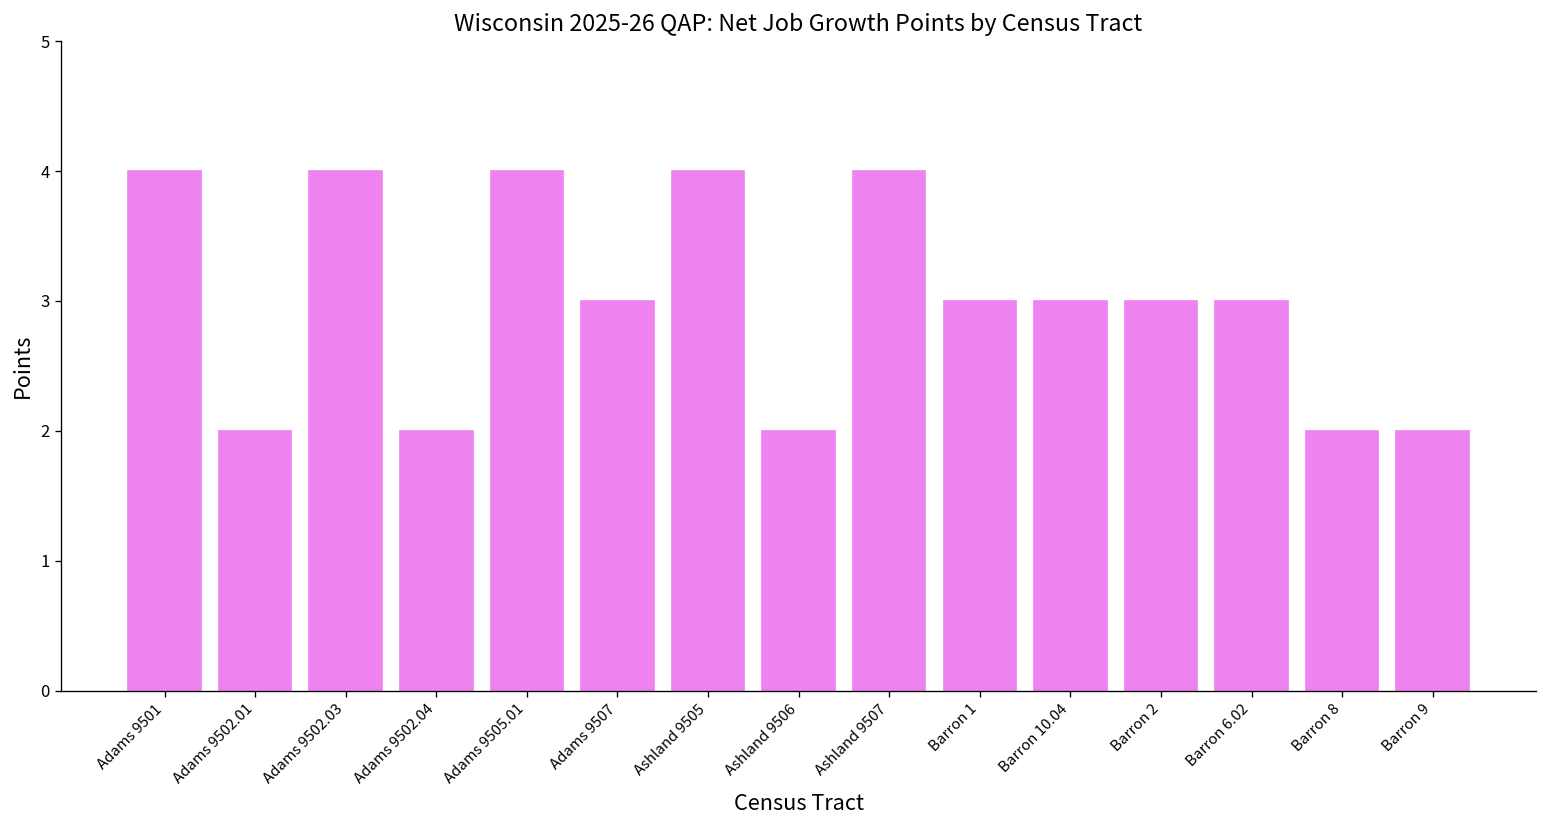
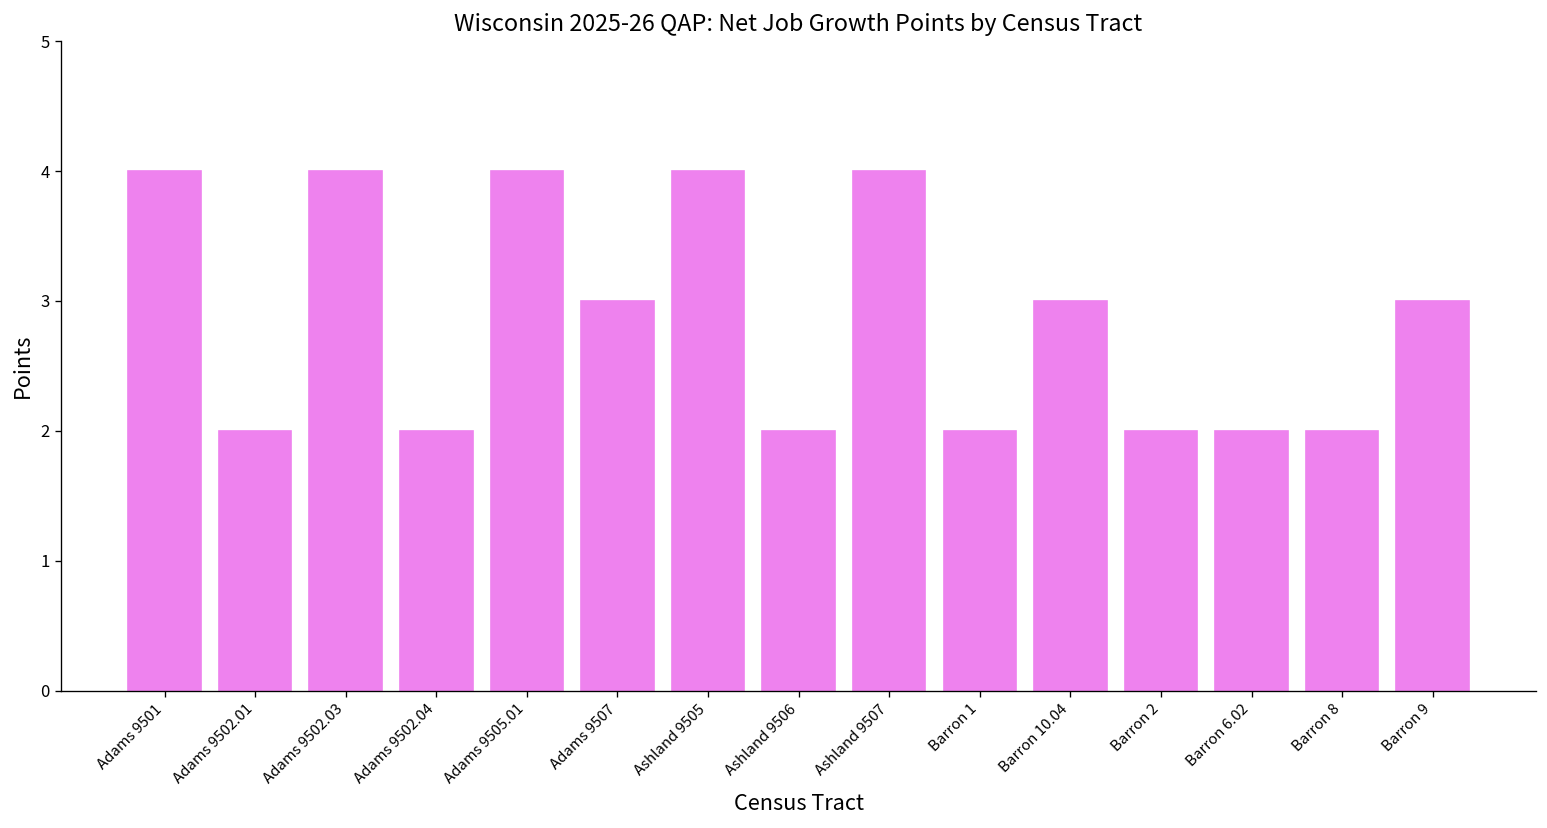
  {
    "Adams 9501": 4,
    "Adams 9502.01": 2,
    "Adams 9502.03": 4,
    "Adams 9502.04": 2,
    "Adams 9505.01": 4,
    "Adams 9507": 3,
    "Ashland 9505": 4,
    "Ashland 9506": 2,
    "Ashland 9507": 4,
-   "Barron 1": 3,
+   "Barron 1": 2,
    "Barron 10.04": 3,
-   "Barron 2": 3,
-   "Barron 6.02": 3,
+   "Barron 2": 2,
+   "Barron 6.02": 2,
    "Barron 8": 2,
-   "Barron 9": 2
+   "Barron 9": 3
  }
